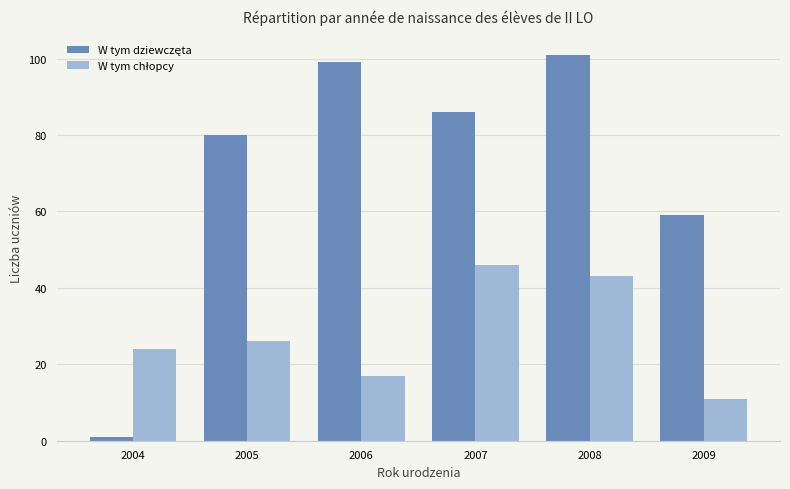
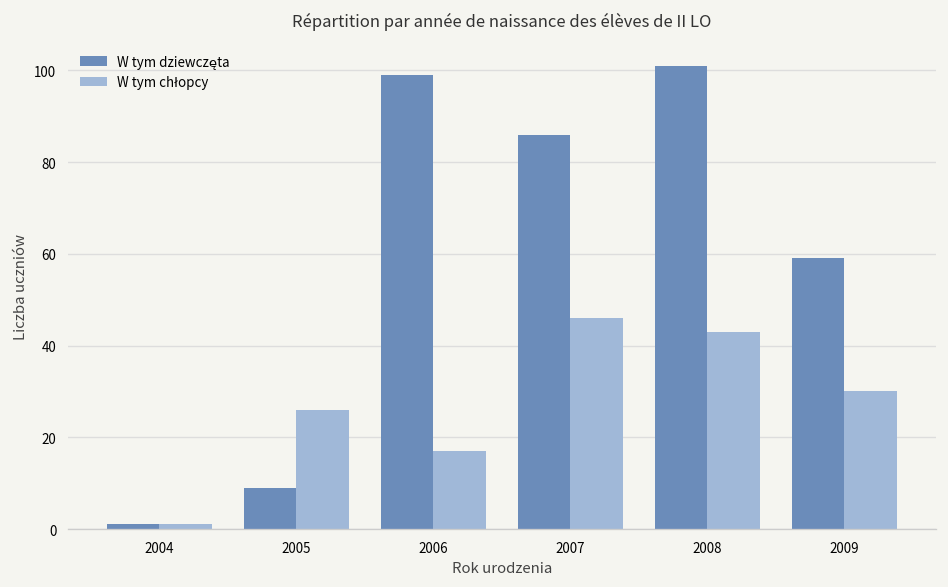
  {
    "W tym dziewczęta": {
      "2004": 1,
-     "2005": 80,
+     "2005": 9,
      "2006": 99,
      "2007": 86,
      "2008": 101,
      "2009": 59
    },
    "W tym chłopcy": {
-     "2004": 24,
+     "2004": 1,
      "2005": 26,
      "2006": 17,
      "2007": 46,
      "2008": 43,
-     "2009": 11
+     "2009": 30
    }
  }
